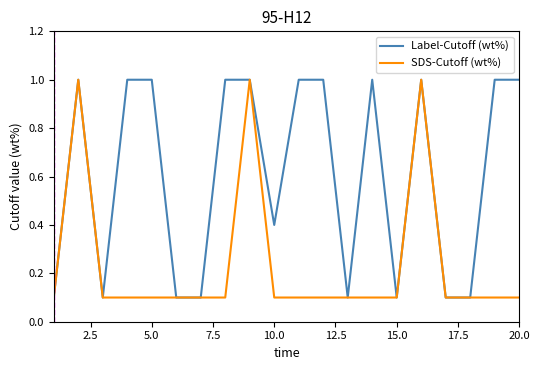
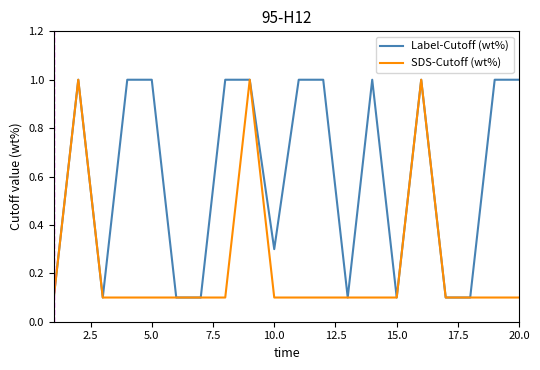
  {
    "Label-Cutoff (wt%)": {
      "5.0": 1.0,
-     "10.0": 0.4,
+     "10.0": 0.3,
      "20.0": 1.0
    },
    "SDS-Cutoff (wt%)": {
      "5.0": 0.1,
      "10.0": 0.1,
      "20.0": 0.1
    }
  }
